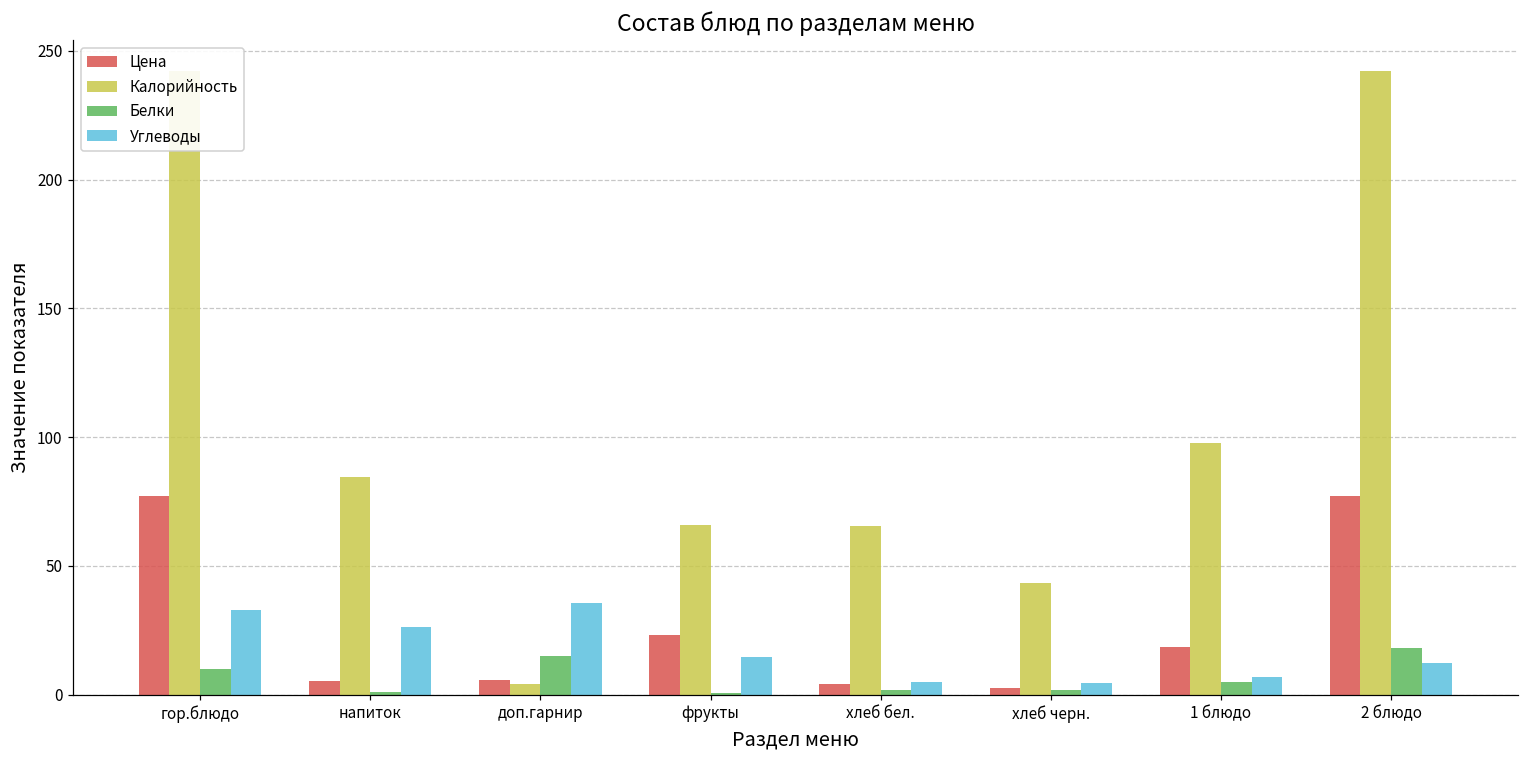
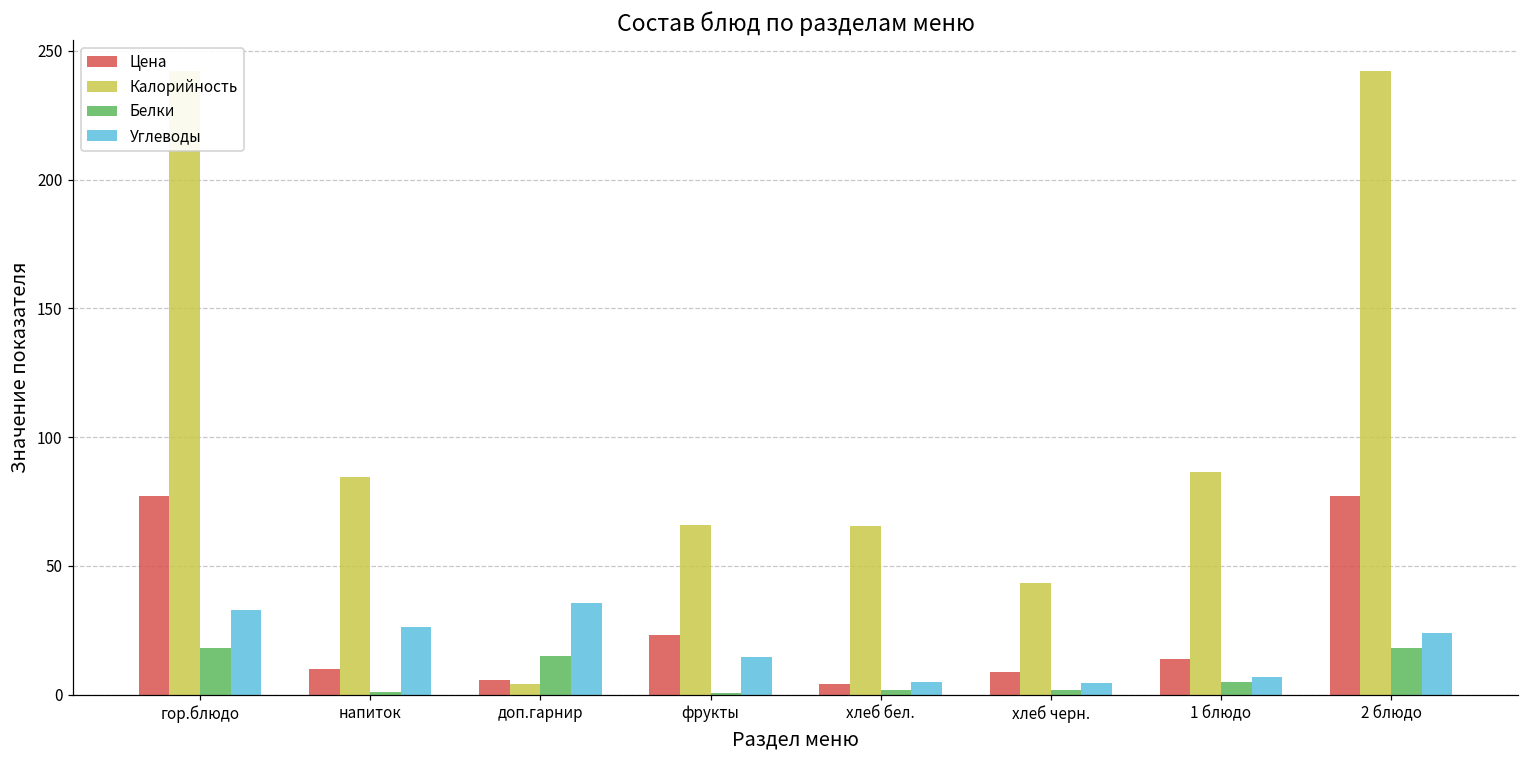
  {
    "Цена": {
      "гор.блюдо": 77,
-     "напиток": 5,
+     "напиток": 10,
      "доп.гарнир": 6,
      "фрукты": 23,
      "хлеб бел.": 4,
-     "хлеб черн.": 3,
-     "1 блюдо": 19,
+     "хлеб черн.": 9,
+     "1 блюдо": 14,
      "2 блюдо": 77
    },
    "Калорийность": {
      "напиток": 84,
      "доп.гарнир": 4,
      "фрукты": 66,
      "хлеб бел.": 66,
      "хлеб черн.": 44,
-     "1 блюдо": 98,
+     "1 блюдо": 86,
      "2 блюдо": 242
    },
    "Белки": {
-     "гор.блюдо": 10,
+     "гор.блюдо": 18,
      "доп.гарнир": 15,
      "хлеб бел.": 2,
      "хлеб черн.": 2,
      "1 блюдо": 5,
      "2 блюдо": 18
    },
    "Углеводы": {
      "гор.блюдо": 33,
      "напиток": 26,
      "доп.гарнир": 36,
      "фрукты": 15,
      "хлеб бел.": 5,
      "хлеб черн.": 4,
      "1 блюдо": 7,
-     "2 блюдо": 12
+     "2 блюдо": 24
    }
  }
